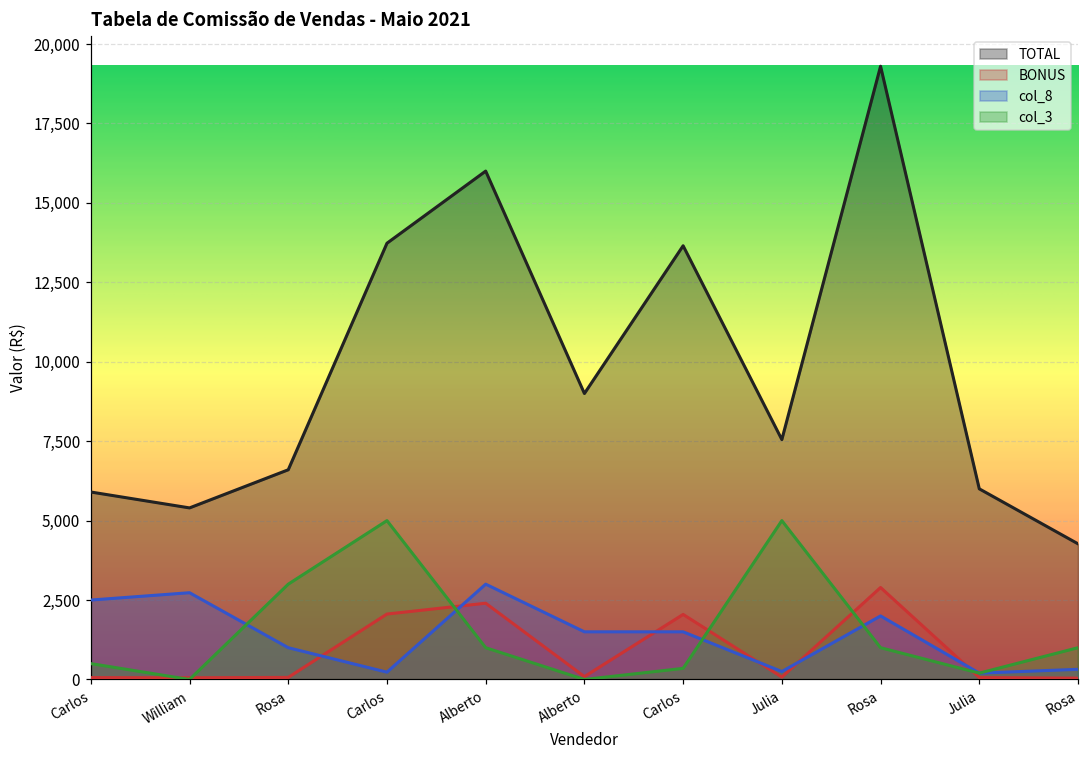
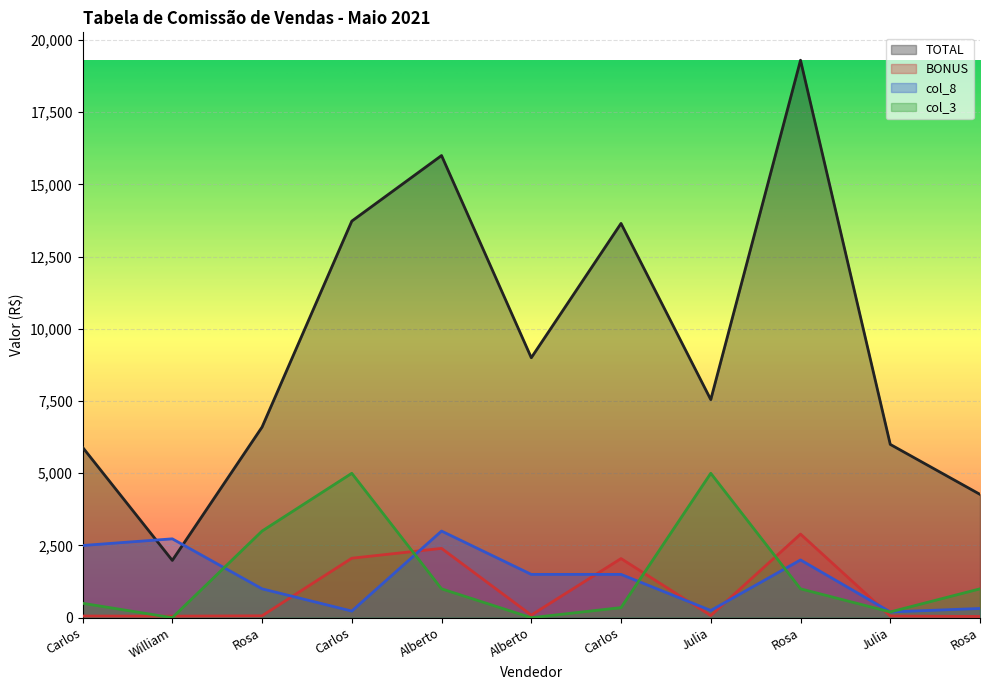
  {
    "TOTAL": {
-     "William": "5,400"
+     "William": "2,000"
    },
    "col_8": {
      "William": "2,700"
    }
  }
